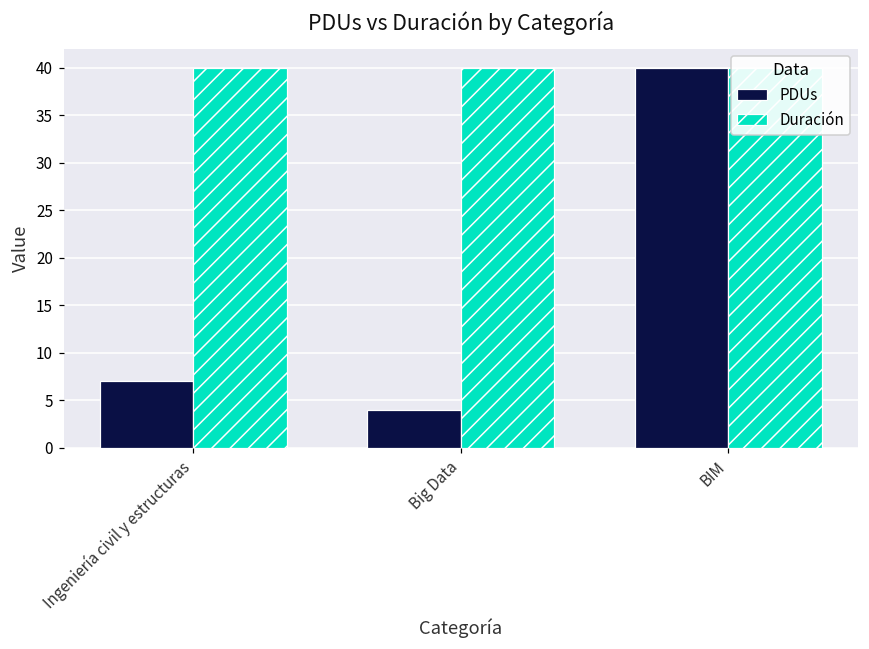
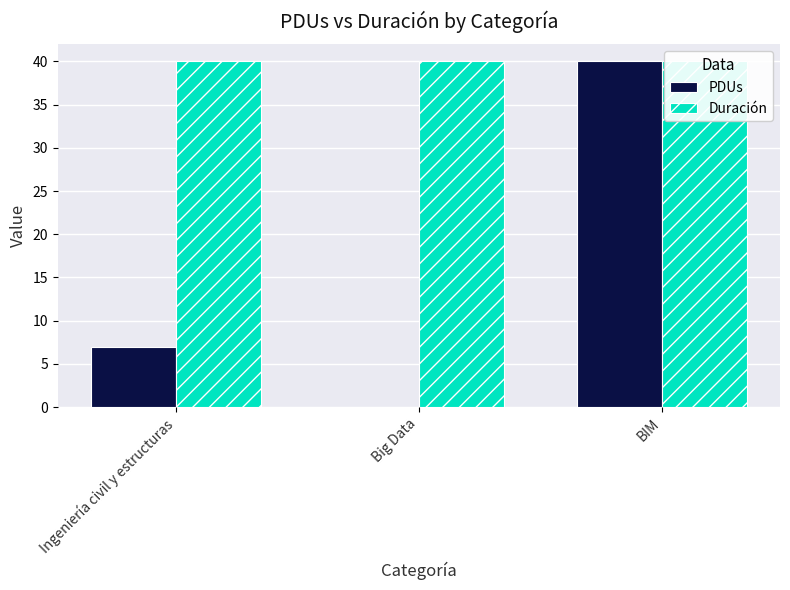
  {
    "PDUs": {
      "Ingeniería civil y estructuras": 7,
-     "Big Data": 4,
+     "Big Data": 0,
      "BIM": 40
    },
    "Duración": {
      "Ingeniería civil y estructuras": 40,
      "Big Data": 40
    }
  }
